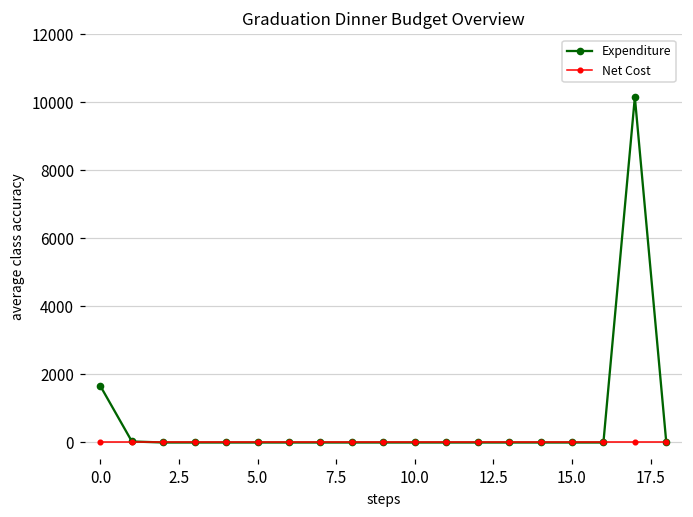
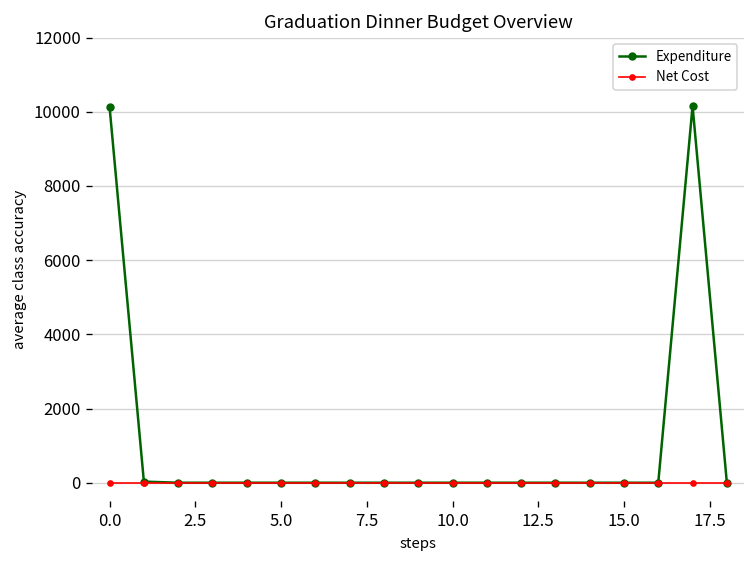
  {
    "Expenditure": {
-     "0.0": 1700
+     "0.0": 10100
    },
    "Net Cost": {
      "0.0": 0
    }
  }
